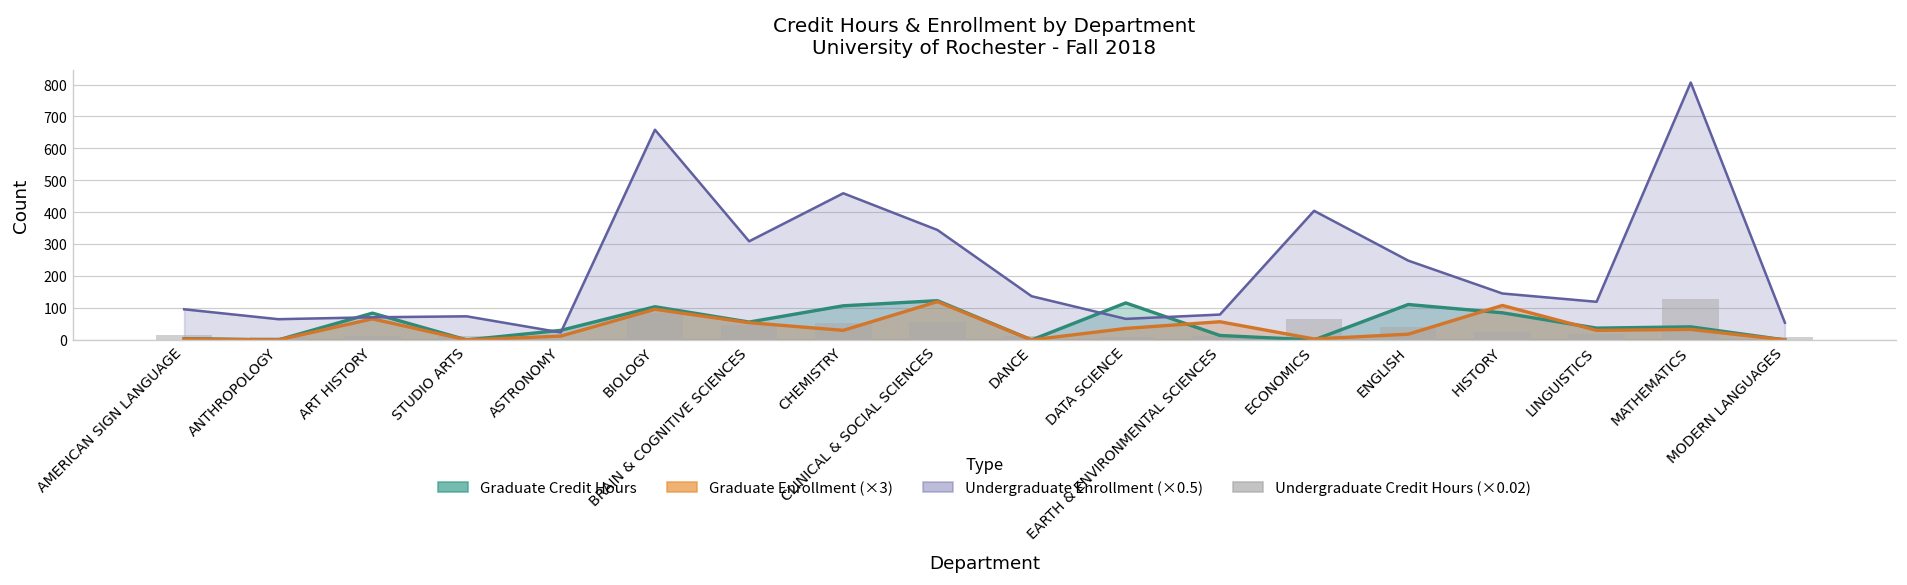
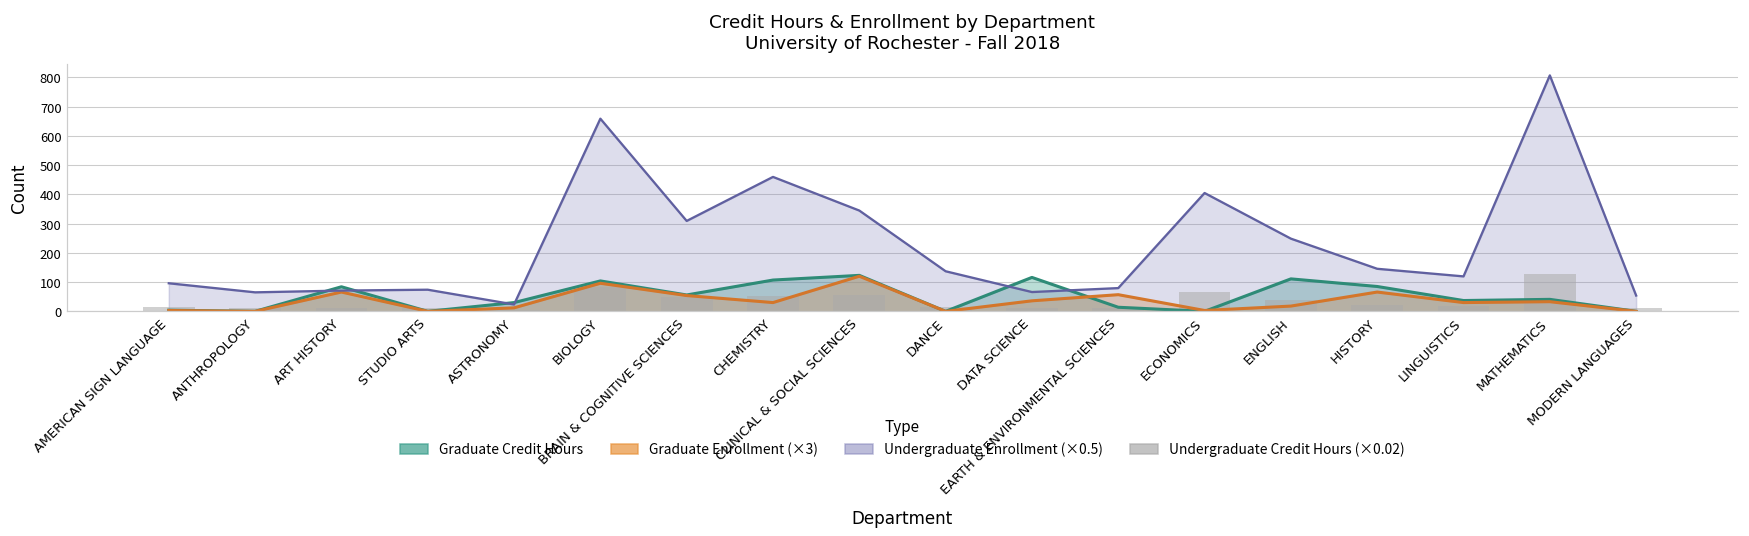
  {
    "Graduate Enrollment (×3)": {
      "ASTRONOMY": 10,
      "CHEMISTRY": 30,
      "DATA SCIENCE": 40,
      "EARTH & ENVIRONMENTAL SCIENCES": 60,
      "ENGLISH": 20,
-     "HISTORY": 110
+     "HISTORY": 70
    }
  }
